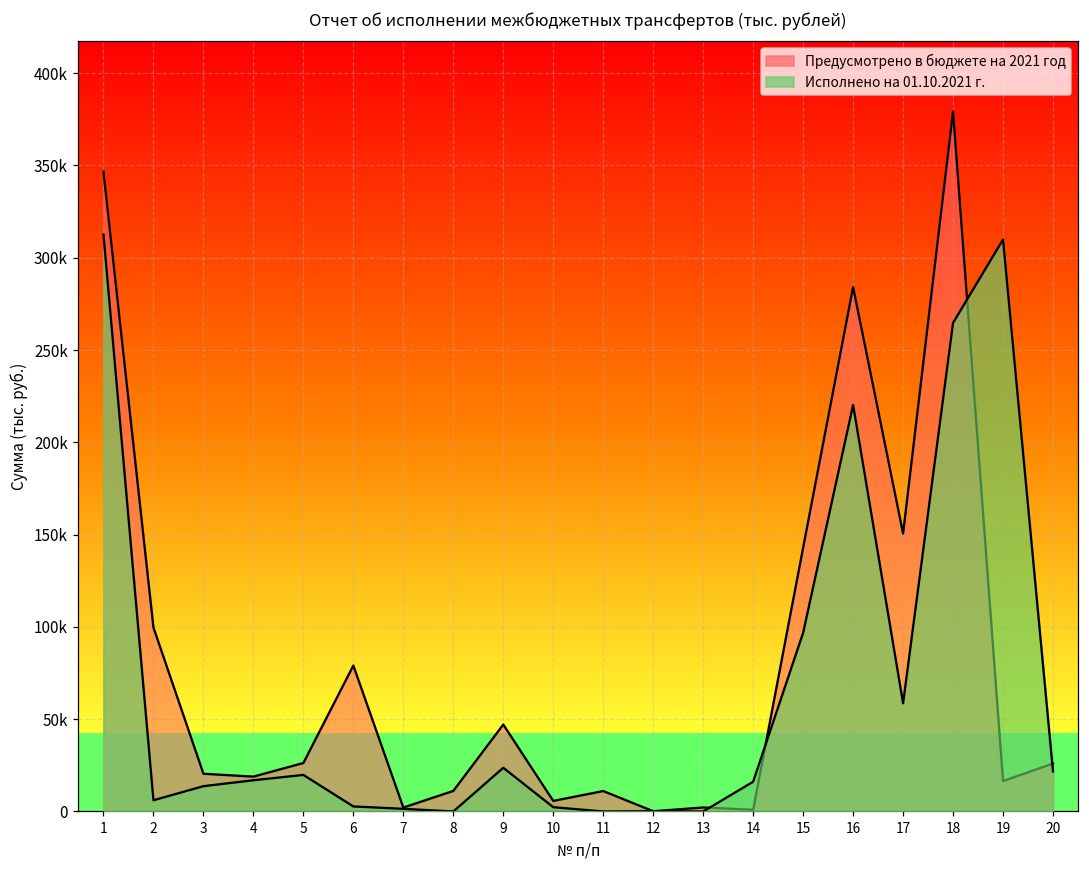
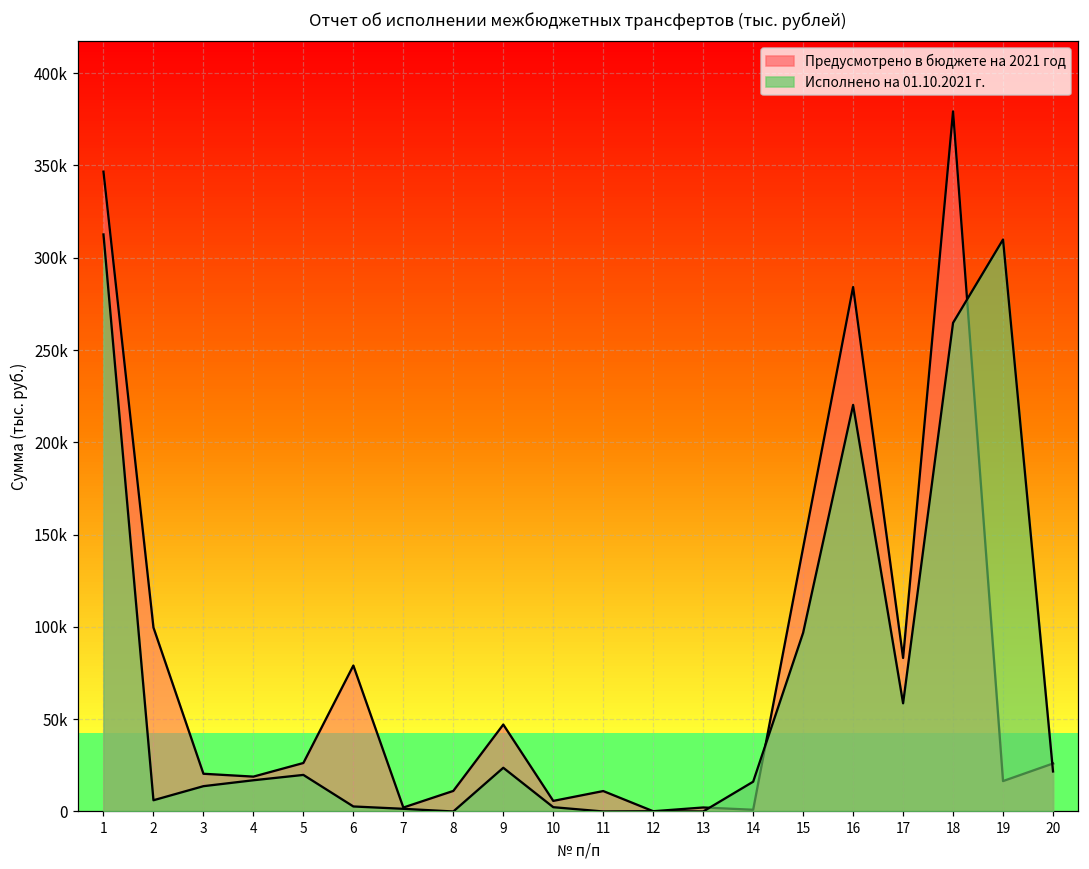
  {
    "Предусмотрено в бюджете на 2021 год": {
      "1": 347000,
      "2": 100000,
      "3": 20000,
      "4": 19000,
      "5": 26000,
      "6": 79000,
      "8": 11000,
      "9": 47000,
      "10": 6000,
      "11": 11000,
      "13": 2000,
      "14": 1000,
      "15": 143000,
      "16": 284000,
-     "17": 151000,
+     "17": 83000,
      "18": 379000,
      "19": 16000,
      "20": 26000
    },
    "Исполнено на 01.10.2021 г.": {
      "1": 313000,
      "2": 6000,
      "3": 14000,
      "4": 17000,
      "5": 20000,
      "6": 3000,
      "8": 0,
      "9": 24000,
      "10": 2000,
      "11": 0,
      "13": 0,
      "14": 16000,
      "15": 97000,
      "16": 220000,
      "17": 59000,
      "18": 265000,
      "19": 310000,
      "20": 22000
    }
  }
